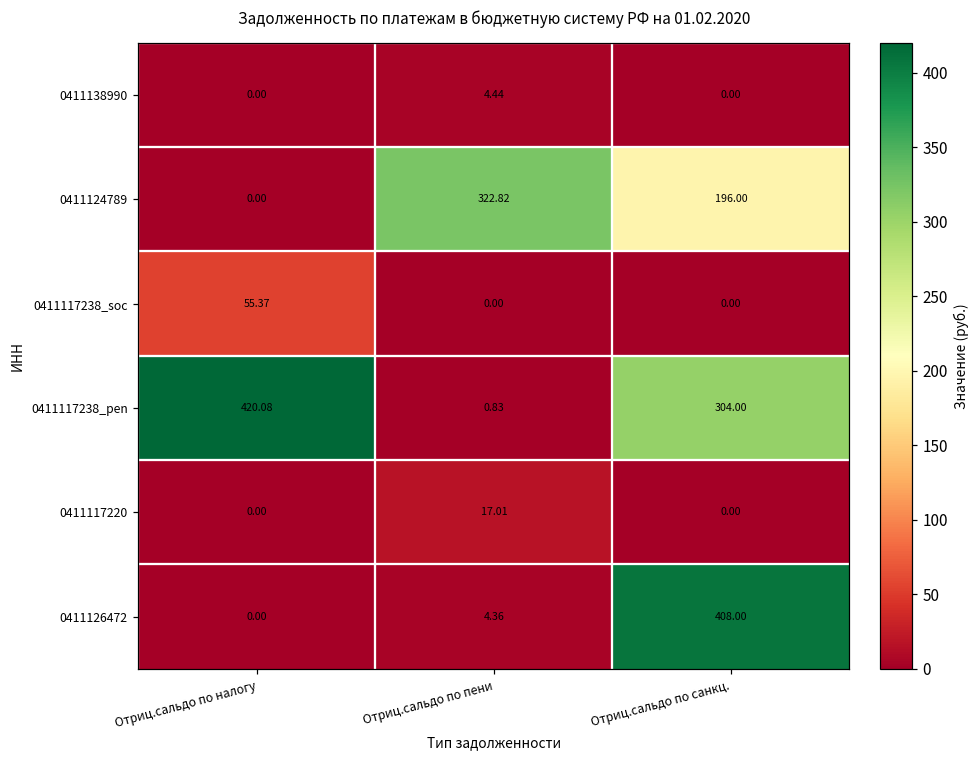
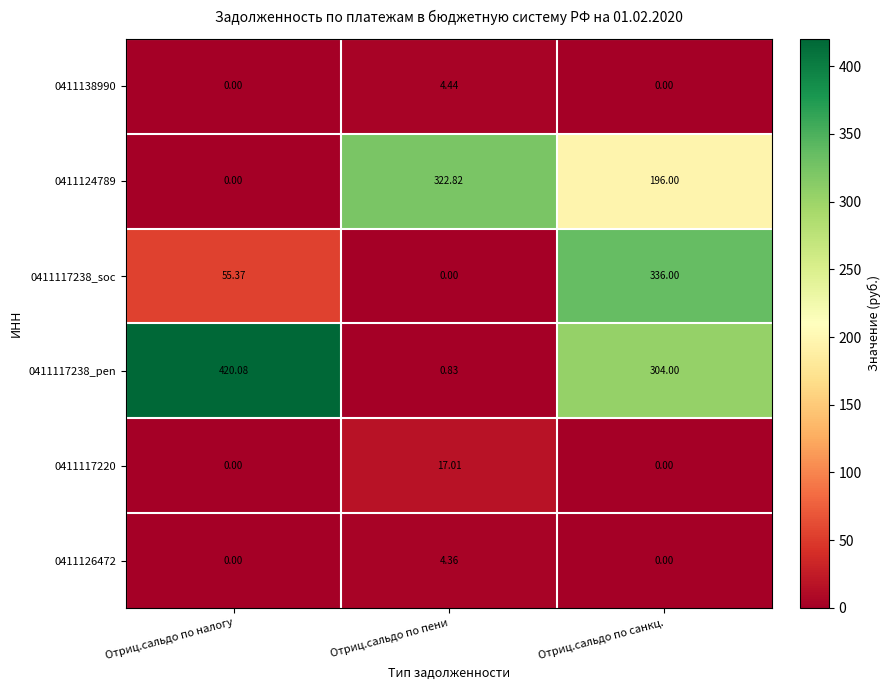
  {
    "0411138990": {
      "Отриц.сальдо по налогу": 0.00,
      "Отриц.сальдо по пени": 4.44,
      "Отриц.сальдо по санкц.": 0.00
    },
    "0411124789": {
      "Отриц.сальдо по налогу": 0.00,
      "Отриц.сальдо по пени": 322.82,
      "Отриц.сальдо по санкц.": 196.00
    },
    "0411117238_soc": {
      "Отриц.сальдо по налогу": 55.37,
      "Отриц.сальдо по пени": 0.00,
-     "Отриц.сальдо по санкц.": 0.00
+     "Отриц.сальдо по санкц.": 336.00
    },
    "0411117238_pen": {
      "Отриц.сальдо по налогу": 420.08,
      "Отриц.сальдо по пени": 0.83,
      "Отриц.сальдо по санкц.": 304.00
    },
    "0411117220": {
      "Отриц.сальдо по налогу": 0.00,
      "Отриц.сальдо по пени": 17.01,
      "Отриц.сальдо по санкц.": 0.00
    },
    "0411126472": {
      "Отриц.сальдо по налогу": 0.00,
      "Отриц.сальдо по пени": 4.36,
-     "Отриц.сальдо по санкц.": 408.00
+     "Отриц.сальдо по санкц.": 0.00
    }
  }
